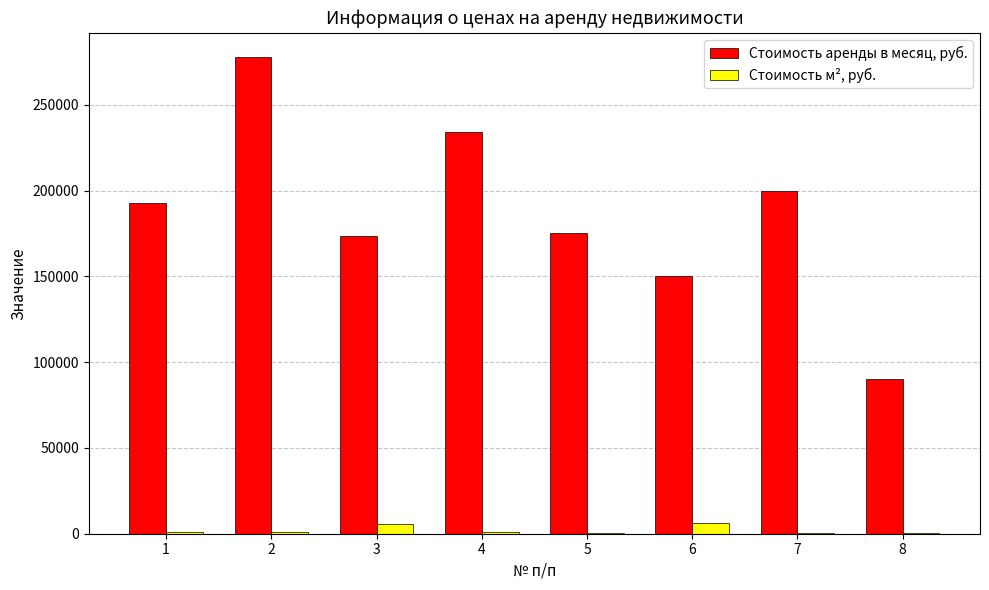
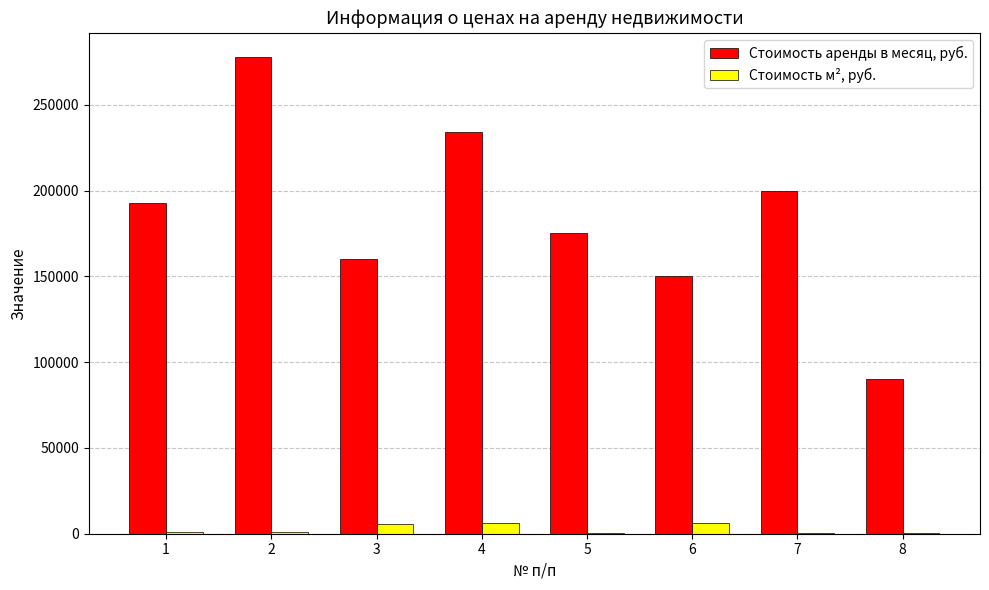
  {
    "Стоимость аренды в месяц, руб.": {
      "1": 193000,
      "2": 278000,
-     "3": 173000,
+     "3": 160000,
      "4": 234000,
      "5": 175000,
      "6": 150000,
      "7": 200000,
      "8": 90000
    },
    "Стоимость м², руб.": {
      "3": 5000,
-     "4": 1000,
+     "4": 6000,
      "6": 6000
    }
  }
